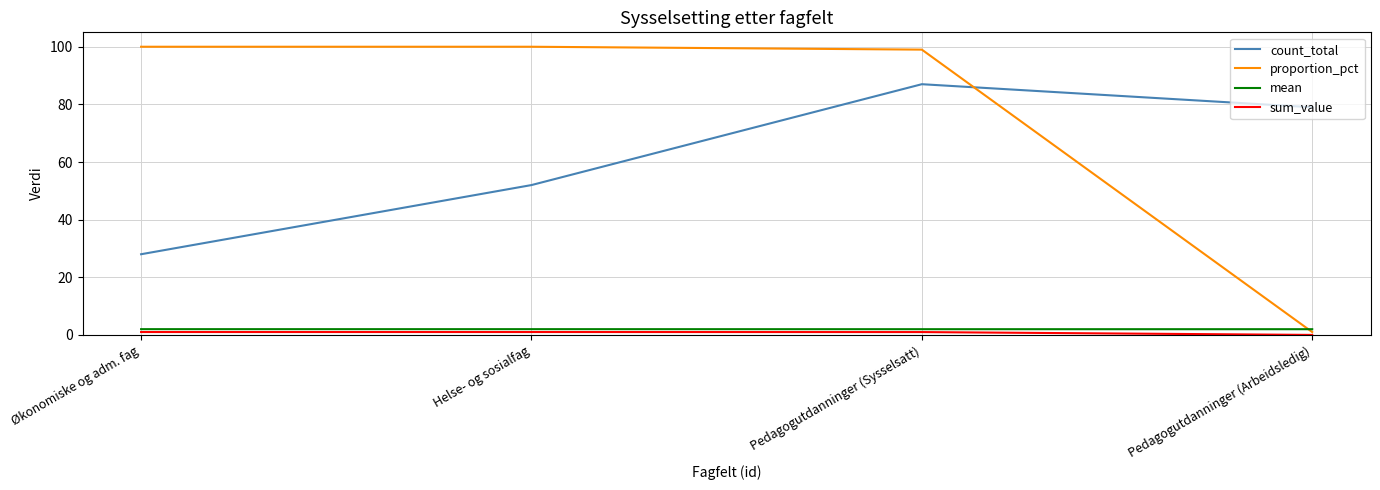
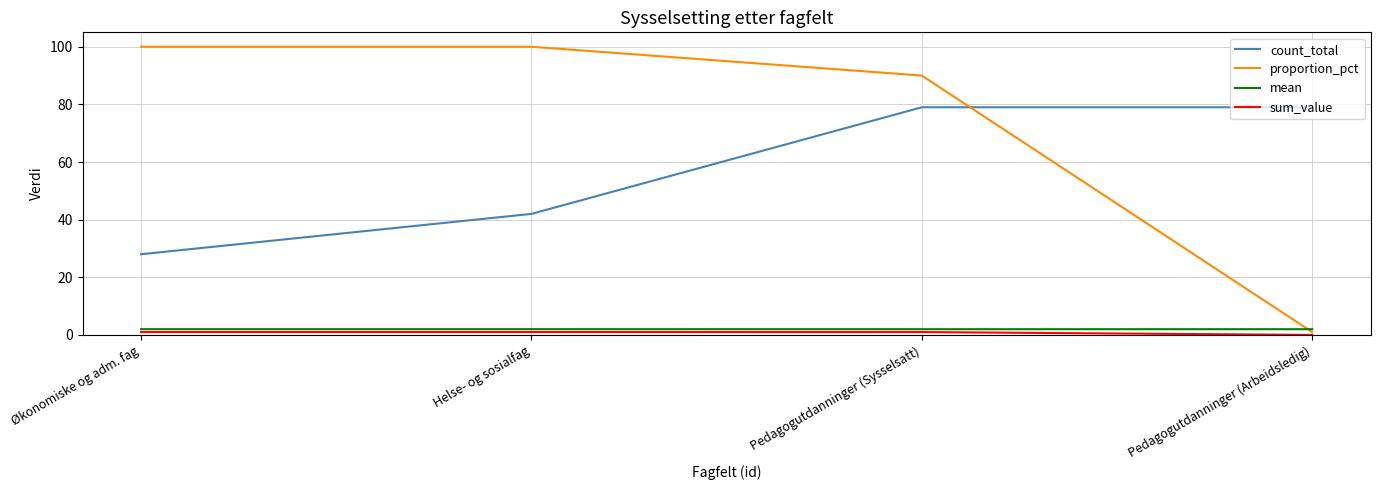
  {
    "count_total": {
      "Økonomiske og adm. fag": 28,
-     "Helse- og sosialfag": 52,
-     "Pedagogutdanninger (Sysselsatt)": 87
+     "Helse- og sosialfag": 42,
+     "Pedagogutdanninger (Sysselsatt)": 79
    },
    "proportion_pct": {
      "Økonomiske og adm. fag": 100,
      "Helse- og sosialfag": 100,
-     "Pedagogutdanninger (Sysselsatt)": 99,
+     "Pedagogutdanninger (Sysselsatt)": 90,
      "Pedagogutdanninger (Arbeidsledig)": 1
    },
    "mean": {
      "Økonomiske og adm. fag": 2,
      "Helse- og sosialfag": 2,
      "Pedagogutdanninger (Sysselsatt)": 2,
      "Pedagogutdanninger (Arbeidsledig)": 2
    },
    "sum_value": {
      "Økonomiske og adm. fag": 1,
      "Helse- og sosialfag": 1,
      "Pedagogutdanninger (Sysselsatt)": 1,
      "Pedagogutdanninger (Arbeidsledig)": 0
    }
  }
